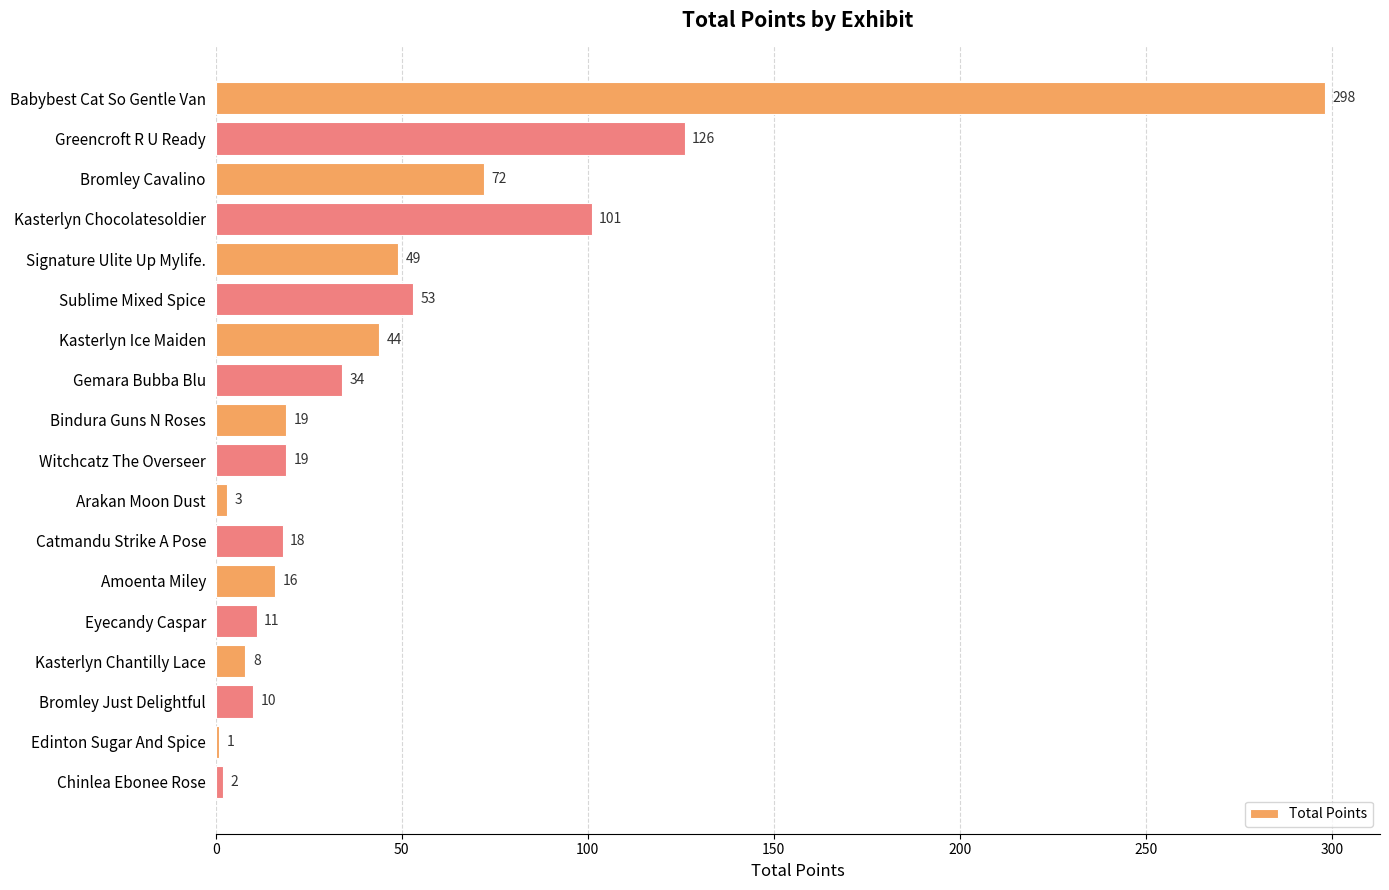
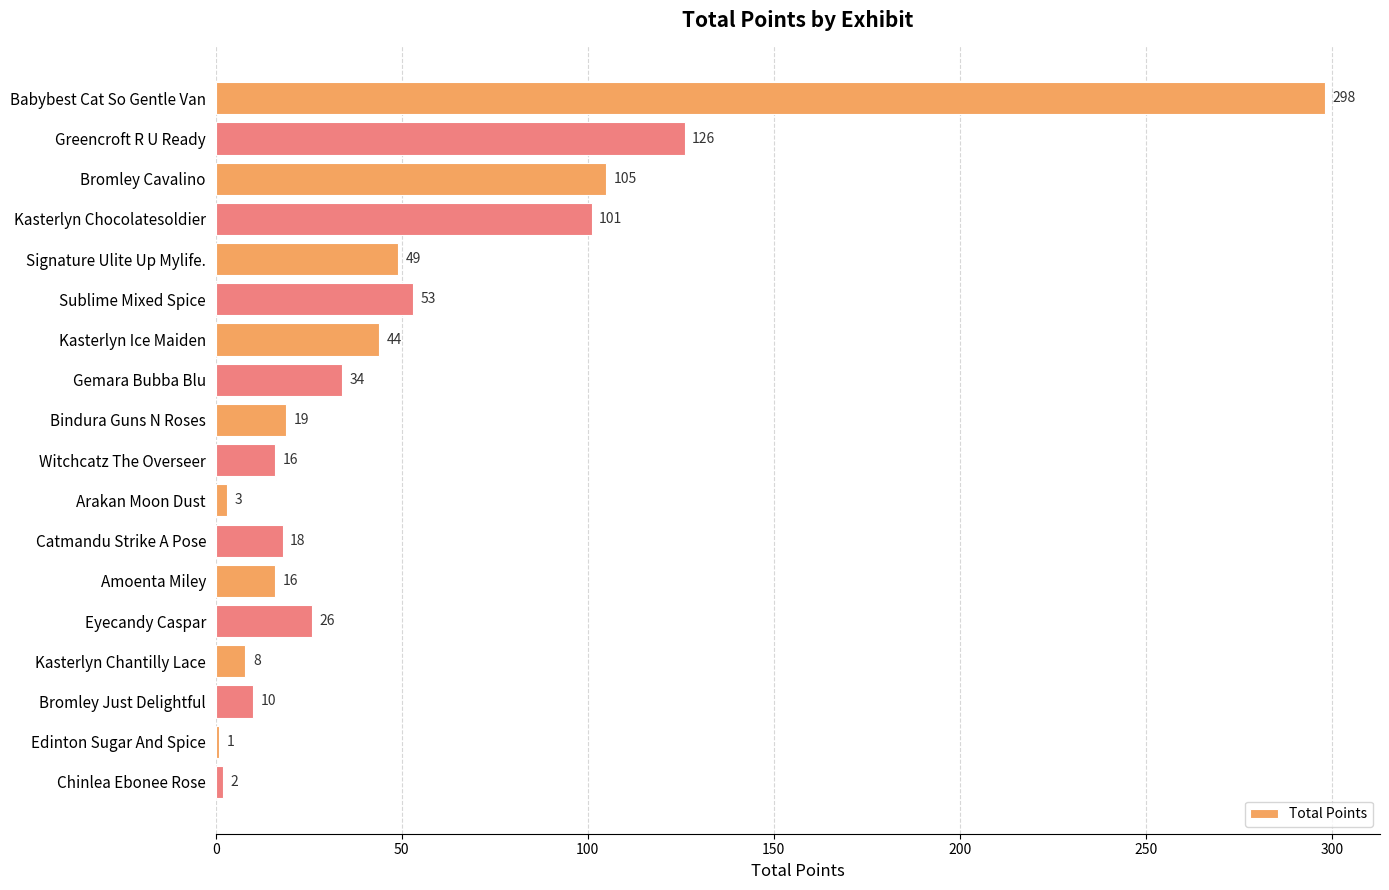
  {
    "Babybest Cat So Gentle Van": 298,
    "Greencroft R U Ready": 126,
-   "Bromley Cavalino": 72,
+   "Bromley Cavalino": 105,
    "Kasterlyn Chocolatesoldier": 101,
    "Signature Ulite Up Mylife.": 49,
    "Sublime Mixed Spice": 53,
    "Kasterlyn Ice Maiden": 44,
    "Gemara Bubba Blu": 34,
    "Bindura Guns N Roses": 19,
-   "Witchcatz The Overseer": 19,
+   "Witchcatz The Overseer": 16,
    "Arakan Moon Dust": 3,
    "Catmandu Strike A Pose": 18,
    "Amoenta Miley": 16,
-   "Eyecandy Caspar": 11,
+   "Eyecandy Caspar": 26,
    "Kasterlyn Chantilly Lace": 8,
    "Bromley Just Delightful": 10,
    "Edinton Sugar And Spice": 1,
    "Chinlea Ebonee Rose": 2
  }
